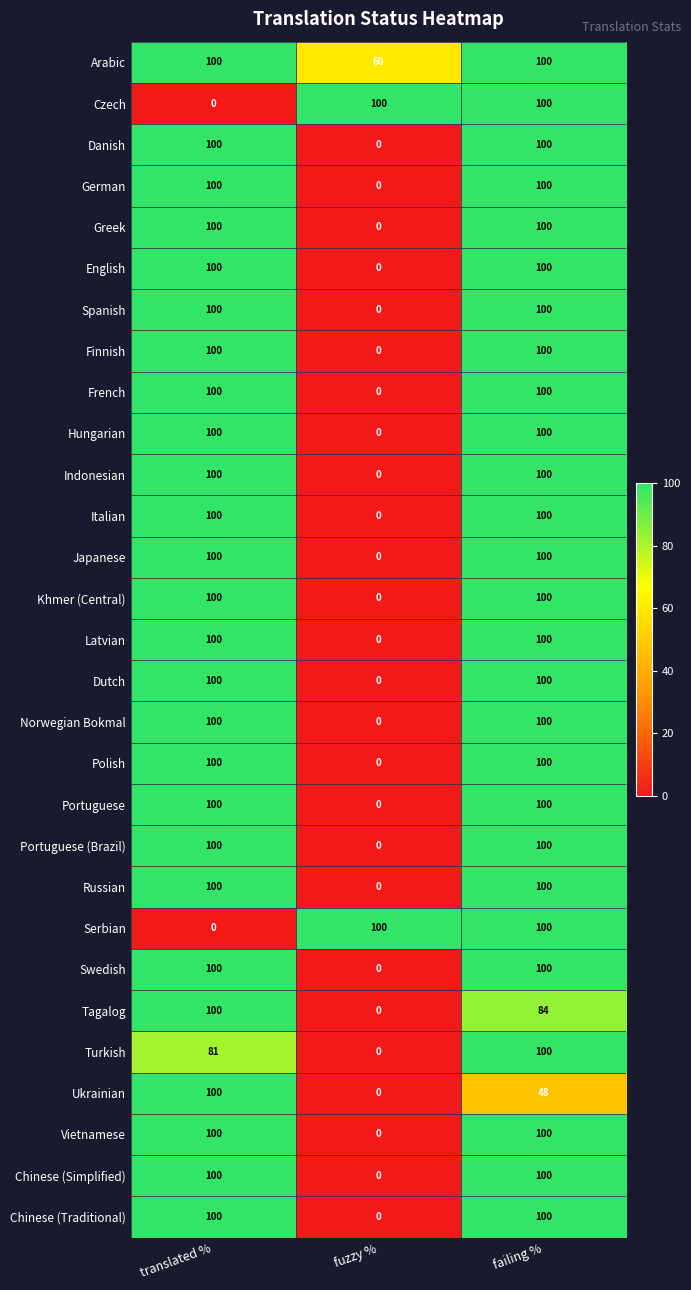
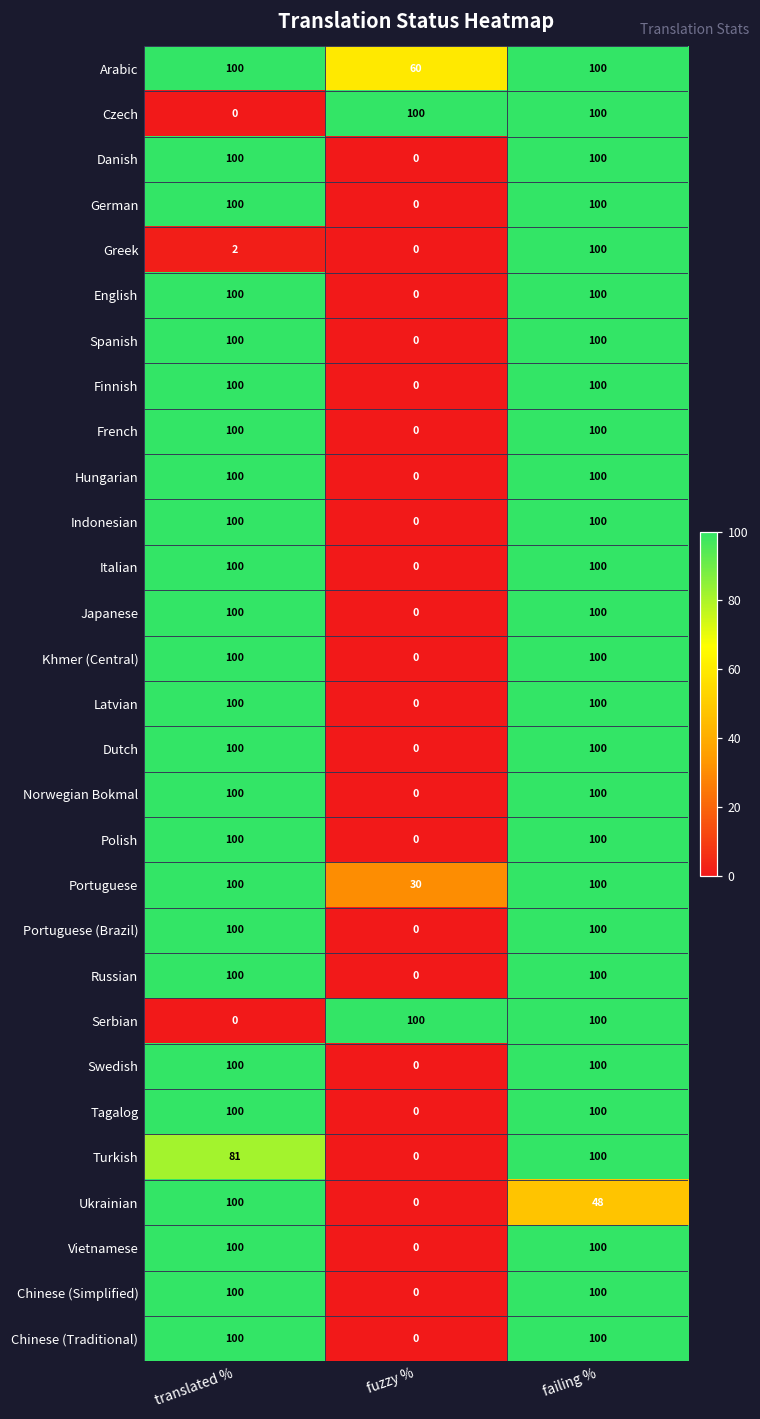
  {
    "Arabic": {
      "translated %": 100,
      "fuzzy %": 60,
      "failing %": 100
    },
    "Czech": {
      "translated %": 0,
      "fuzzy %": 100,
      "failing %": 100
    },
    "Danish": {
      "translated %": 100,
      "fuzzy %": 0,
      "failing %": 100
    },
    "German": {
      "translated %": 100,
      "fuzzy %": 0,
      "failing %": 100
    },
    "Greek": {
-     "translated %": 100,
+     "translated %": 2,
      "fuzzy %": 0,
      "failing %": 100
    },
    "English": {
      "translated %": 100,
      "fuzzy %": 0,
      "failing %": 100
    },
    "Spanish": {
      "translated %": 100,
      "fuzzy %": 0,
      "failing %": 100
    },
    "Finnish": {
      "translated %": 100,
      "fuzzy %": 0,
      "failing %": 100
    },
    "French": {
      "translated %": 100,
      "fuzzy %": 0,
      "failing %": 100
    },
    "Hungarian": {
      "translated %": 100,
      "fuzzy %": 0,
      "failing %": 100
    },
    "Indonesian": {
      "translated %": 100,
      "fuzzy %": 0,
      "failing %": 100
    },
    "Italian": {
      "translated %": 100,
      "fuzzy %": 0,
      "failing %": 100
    },
    "Japanese": {
      "translated %": 100,
      "fuzzy %": 0,
      "failing %": 100
    },
    "Khmer (Central)": {
      "translated %": 100,
      "fuzzy %": 0,
      "failing %": 100
    },
    "Latvian": {
      "translated %": 100,
      "fuzzy %": 0,
      "failing %": 100
    },
    "Dutch": {
      "translated %": 100,
      "fuzzy %": 0,
      "failing %": 100
    },
    "Norwegian Bokmal": {
      "translated %": 100,
      "fuzzy %": 0,
      "failing %": 100
    },
    "Polish": {
      "translated %": 100,
      "fuzzy %": 0,
      "failing %": 100
    },
    "Portuguese": {
      "translated %": 100,
-     "fuzzy %": 0,
+     "fuzzy %": 30,
      "failing %": 100
    },
    "Portuguese (Brazil)": {
      "translated %": 100,
      "fuzzy %": 0,
      "failing %": 100
    },
    "Russian": {
      "translated %": 100,
      "fuzzy %": 0,
      "failing %": 100
    },
    "Serbian": {
      "translated %": 0,
      "fuzzy %": 100,
      "failing %": 100
    },
    "Swedish": {
      "translated %": 100,
      "fuzzy %": 0,
      "failing %": 100
    },
    "Tagalog": {
      "translated %": 100,
      "fuzzy %": 0,
-     "failing %": 84
+     "failing %": 100
    },
    "Turkish": {
      "translated %": 81,
      "fuzzy %": 0,
      "failing %": 100
    },
    "Ukrainian": {
      "translated %": 100,
      "fuzzy %": 0,
      "failing %": 48
    },
    "Vietnamese": {
      "translated %": 100,
      "fuzzy %": 0,
      "failing %": 100
    },
    "Chinese (Simplified)": {
      "translated %": 100,
      "fuzzy %": 0,
      "failing %": 100
    },
    "Chinese (Traditional)": {
      "translated %": 100,
      "fuzzy %": 0,
      "failing %": 100
    }
  }
